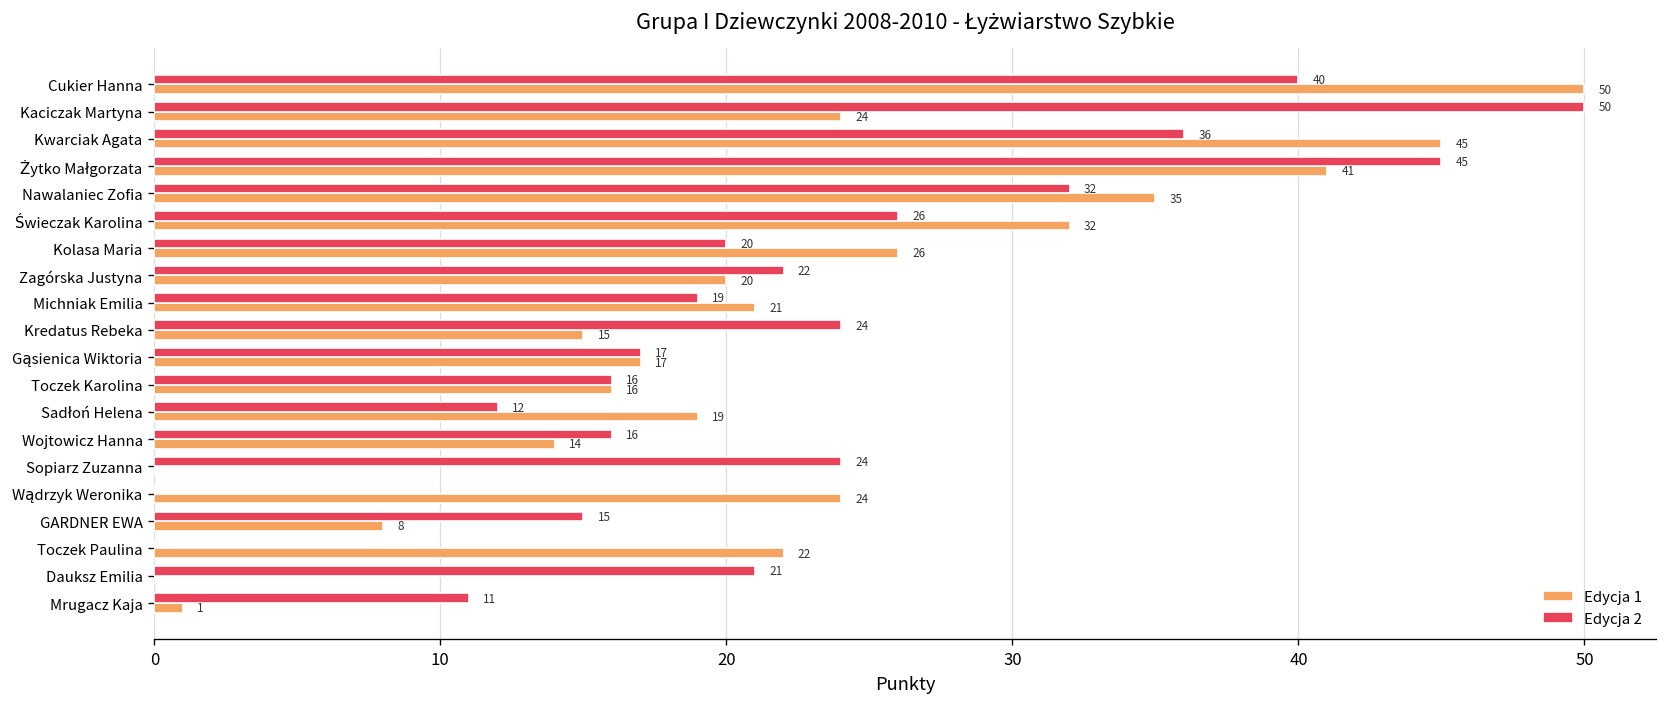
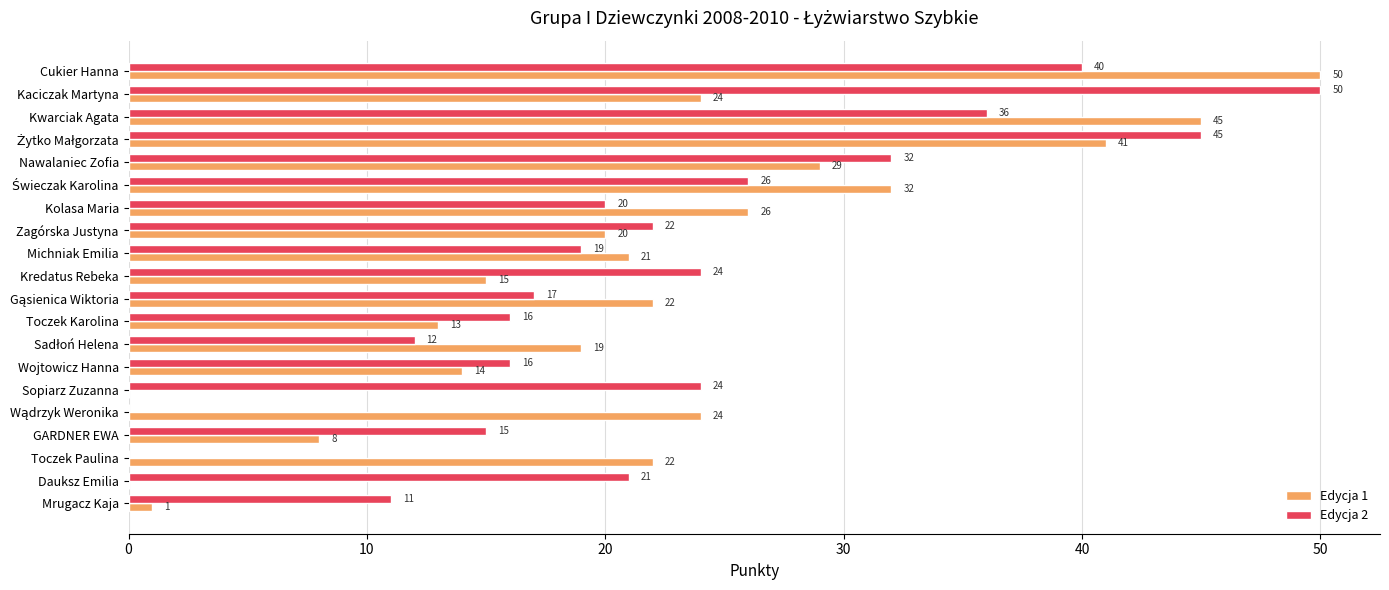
  {
    "Edycja 1": {
      "Cukier Hanna": 50,
      "Kaciczak Martyna": 24,
      "Kwarciak Agata": 45,
      "Żytko Małgorzata": 41,
-     "Nawalaniec Zofia": 35,
+     "Nawalaniec Zofia": 29,
      "Świeczak Karolina": 32,
      "Kolasa Maria": 26,
      "Zagórska Justyna": 20,
      "Michniak Emilia": 21,
      "Kredatus Rebeka": 15,
-     "Gąsienica Wiktoria": 17,
-     "Toczek Karolina": 16,
+     "Gąsienica Wiktoria": 22,
+     "Toczek Karolina": 13,
      "Sadłoń Helena": 19,
      "Wojtowicz Hanna": 14,
      "Wądrzyk Weronika": 24,
      "GARDNER EWA": 8,
      "Toczek Paulina": 22,
      "Mrugacz Kaja": 1
    },
    "Edycja 2": {
      "Cukier Hanna": 40,
      "Kaciczak Martyna": 50,
      "Kwarciak Agata": 36,
      "Żytko Małgorzata": 45,
      "Nawalaniec Zofia": 32,
      "Świeczak Karolina": 26,
      "Kolasa Maria": 20,
      "Zagórska Justyna": 22,
      "Michniak Emilia": 19,
      "Kredatus Rebeka": 24,
      "Gąsienica Wiktoria": 17,
      "Toczek Karolina": 16,
      "Sadłoń Helena": 12,
      "Wojtowicz Hanna": 16,
      "Sopiarz Zuzanna": 24,
      "GARDNER EWA": 15,
      "Dauksz Emilia": 21,
      "Mrugacz Kaja": 11
    }
  }
